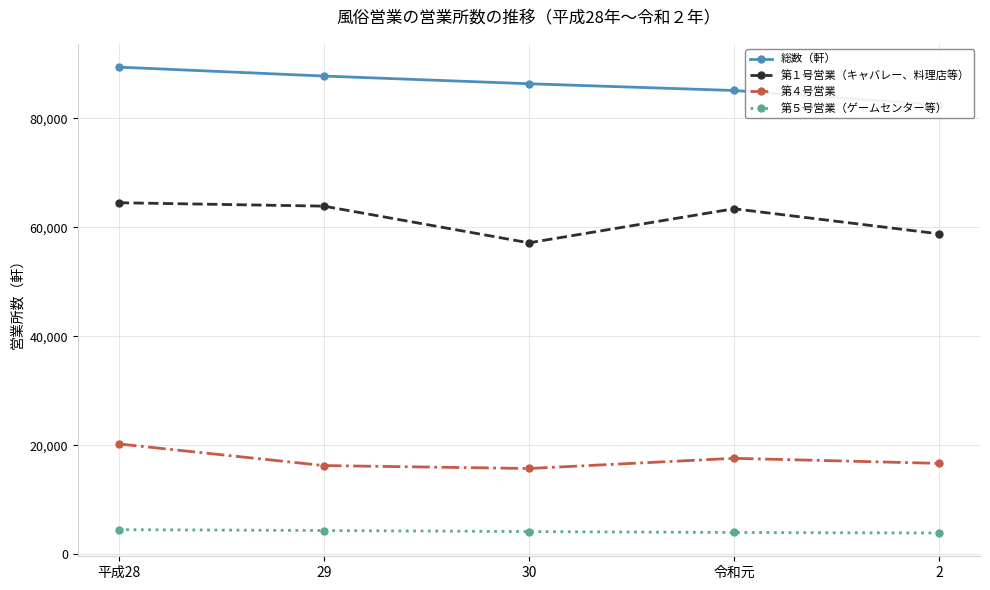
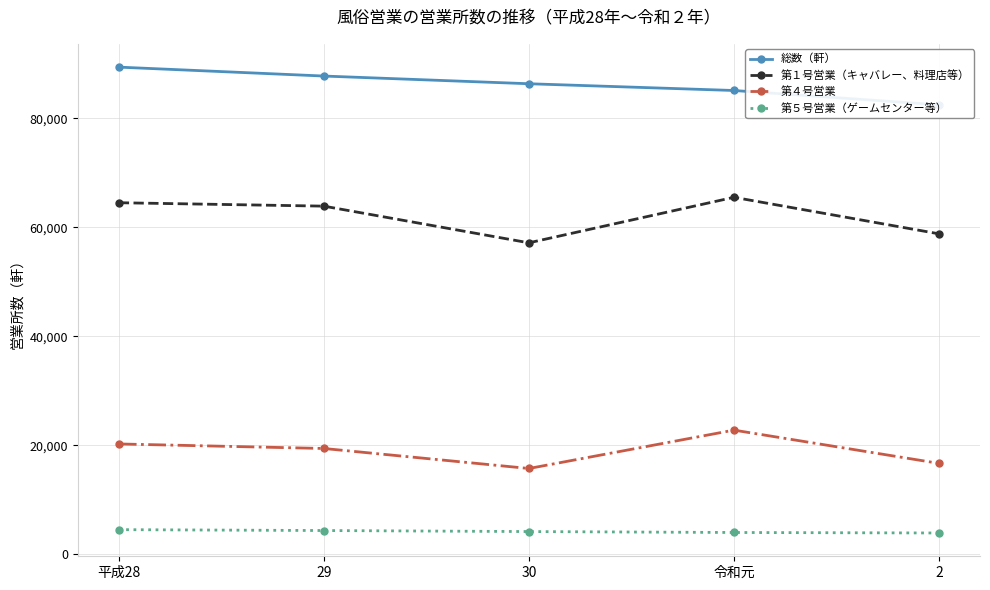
  {
    "第１号営業（キャバレー、料理店等）": {
      "平成28": "65,000",
      "29": "64,000",
      "30": "57,000",
-     "令和元": "63,000",
+     "令和元": "66,000",
      "2": "59,000"
    },
    "第４号営業": {
      "平成28": "20,000",
-     "29": "16,000",
+     "29": "19,000",
      "30": "16,000",
-     "令和元": "18,000",
+     "令和元": "23,000",
      "2": "17,000"
    }
  }
